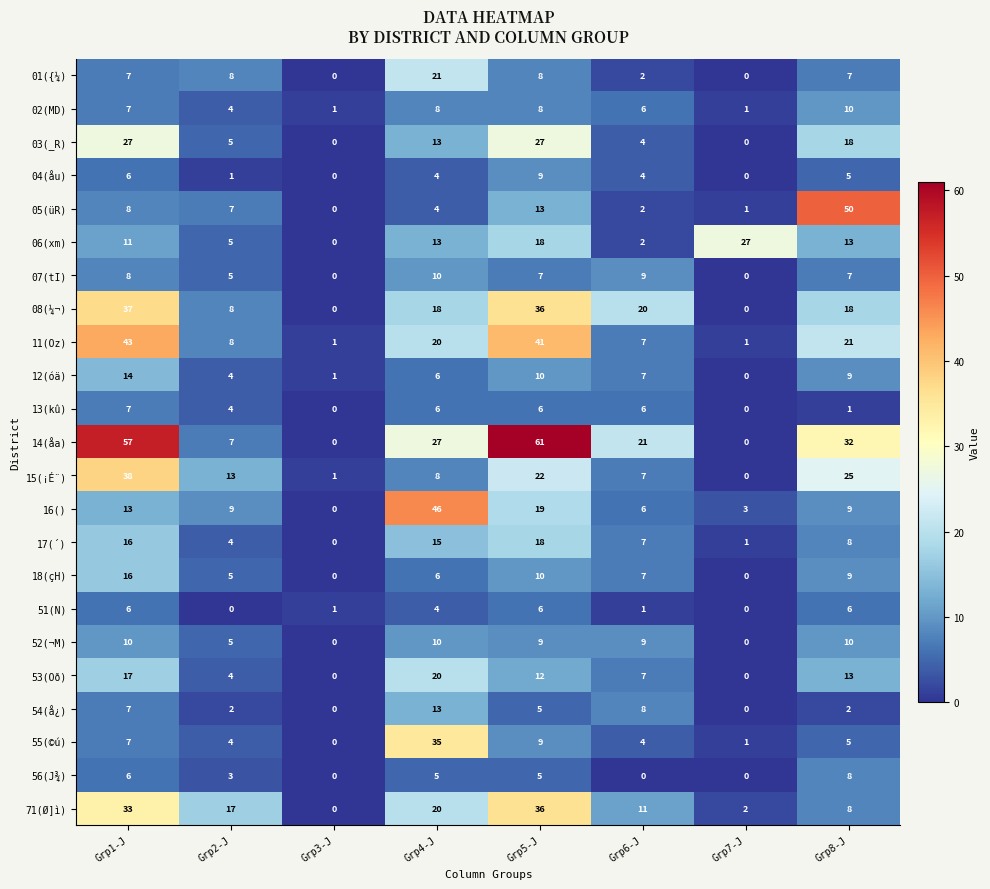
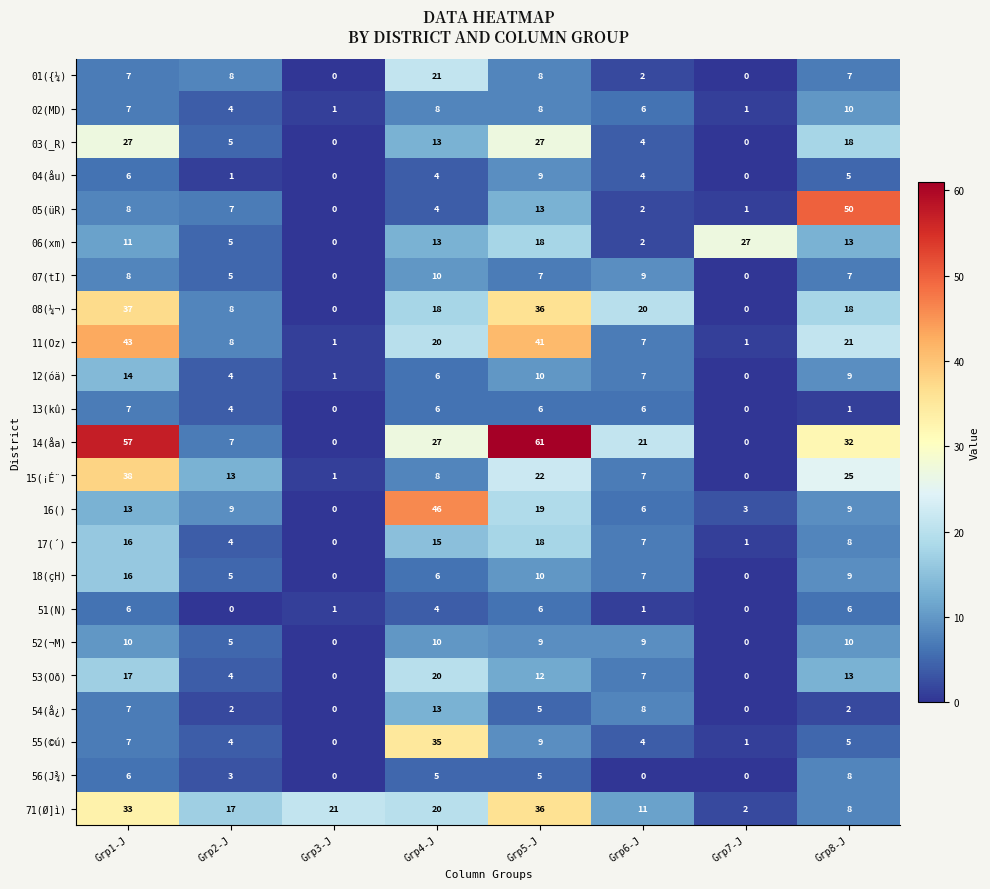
  {
    "01({¼)": {
      "Grp1-J": 7,
      "Grp2-J": 8,
      "Grp3-J": 0,
      "Grp4-J": 21,
      "Grp5-J": 8,
      "Grp6-J": 2,
      "Grp7-J": 0,
      "Grp8-J": 7
    },
    "02(MD)": {
      "Grp1-J": 7,
      "Grp2-J": 4,
      "Grp3-J": 1,
      "Grp4-J": 8,
      "Grp5-J": 8,
      "Grp6-J": 6,
      "Grp7-J": 1,
      "Grp8-J": 10
    },
    "03(_R)": {
      "Grp1-J": 27,
      "Grp2-J": 5,
      "Grp3-J": 0,
      "Grp4-J": 13,
      "Grp5-J": 27,
      "Grp6-J": 4,
      "Grp7-J": 0,
      "Grp8-J": 18
    },
    "04(åu)": {
      "Grp1-J": 6,
      "Grp2-J": 1,
      "Grp3-J": 0,
      "Grp4-J": 4,
      "Grp5-J": 9,
      "Grp6-J": 4,
      "Grp7-J": 0,
      "Grp8-J": 5
    },
    "05(üR)": {
      "Grp1-J": 8,
      "Grp2-J": 7,
      "Grp3-J": 0,
      "Grp4-J": 4,
      "Grp5-J": 13,
      "Grp6-J": 2,
      "Grp7-J": 1,
      "Grp8-J": 50
    },
    "06(xm)": {
      "Grp1-J": 11,
      "Grp2-J": 5,
      "Grp3-J": 0,
      "Grp4-J": 13,
      "Grp5-J": 18,
      "Grp6-J": 2,
      "Grp7-J": 27,
      "Grp8-J": 13
    },
    "07(tI)": {
      "Grp1-J": 8,
      "Grp2-J": 5,
      "Grp3-J": 0,
      "Grp4-J": 10,
      "Grp5-J": 7,
      "Grp6-J": 9,
      "Grp7-J": 0,
      "Grp8-J": 7
    },
    "08(¼¬)": {
      "Grp1-J": 37,
      "Grp2-J": 8,
      "Grp3-J": 0,
      "Grp4-J": 18,
      "Grp5-J": 36,
      "Grp6-J": 20,
      "Grp7-J": 0,
      "Grp8-J": 18
    },
    "11(Oz)": {
      "Grp1-J": 43,
      "Grp2-J": 8,
      "Grp3-J": 1,
      "Grp4-J": 20,
      "Grp5-J": 41,
      "Grp6-J": 7,
      "Grp7-J": 1,
      "Grp8-J": 21
    },
    "12(óä)": {
      "Grp1-J": 14,
      "Grp2-J": 4,
      "Grp3-J": 1,
      "Grp4-J": 6,
      "Grp5-J": 10,
      "Grp6-J": 7,
      "Grp7-J": 0,
      "Grp8-J": 9
    },
    "13(kû)": {
      "Grp1-J": 7,
      "Grp2-J": 4,
      "Grp3-J": 0,
      "Grp4-J": 6,
      "Grp5-J": 6,
      "Grp6-J": 6,
      "Grp7-J": 0,
      "Grp8-J": 1
    },
    "14(åa)": {
      "Grp1-J": 57,
      "Grp2-J": 7,
      "Grp3-J": 0,
      "Grp4-J": 27,
      "Grp5-J": 61,
      "Grp6-J": 21,
      "Grp7-J": 0,
      "Grp8-J": 32
    },
    "15(¡É¨)": {
      "Grp1-J": 38,
      "Grp2-J": 13,
      "Grp3-J": 1,
      "Grp4-J": 8,
      "Grp5-J": 22,
      "Grp6-J": 7,
      "Grp7-J": 0,
      "Grp8-J": 25
    },
    "16()": {
      "Grp1-J": 13,
      "Grp2-J": 9,
      "Grp3-J": 0,
      "Grp4-J": 46,
      "Grp5-J": 19,
      "Grp6-J": 6,
      "Grp7-J": 3,
      "Grp8-J": 9
    },
    "17(´)": {
      "Grp1-J": 16,
      "Grp2-J": 4,
      "Grp3-J": 0,
      "Grp4-J": 15,
      "Grp5-J": 18,
      "Grp6-J": 7,
      "Grp7-J": 1,
      "Grp8-J": 8
    },
    "18(çH)": {
      "Grp1-J": 16,
      "Grp2-J": 5,
      "Grp3-J": 0,
      "Grp4-J": 6,
      "Grp5-J": 10,
      "Grp6-J": 7,
      "Grp7-J": 0,
      "Grp8-J": 9
    },
    "51(N)": {
      "Grp1-J": 6,
      "Grp2-J": 0,
      "Grp3-J": 1,
      "Grp4-J": 4,
      "Grp5-J": 6,
      "Grp6-J": 1,
      "Grp7-J": 0,
      "Grp8-J": 6
    },
    "52(¬M)": {
      "Grp1-J": 10,
      "Grp2-J": 5,
      "Grp3-J": 0,
      "Grp4-J": 10,
      "Grp5-J": 9,
      "Grp6-J": 9,
      "Grp7-J": 0,
      "Grp8-J": 10
    },
    "53(Oð)": {
      "Grp1-J": 17,
      "Grp2-J": 4,
      "Grp3-J": 0,
      "Grp4-J": 20,
      "Grp5-J": 12,
      "Grp6-J": 7,
      "Grp7-J": 0,
      "Grp8-J": 13
    },
    "54(å¿)": {
      "Grp1-J": 7,
      "Grp2-J": 2,
      "Grp3-J": 0,
      "Grp4-J": 13,
      "Grp5-J": 5,
      "Grp6-J": 8,
      "Grp7-J": 0,
      "Grp8-J": 2
    },
    "55(©ú)": {
      "Grp1-J": 7,
      "Grp2-J": 4,
      "Grp3-J": 0,
      "Grp4-J": 35,
      "Grp5-J": 9,
      "Grp6-J": 4,
      "Grp7-J": 1,
      "Grp8-J": 5
    },
    "56(J¾)": {
      "Grp1-J": 6,
      "Grp2-J": 3,
      "Grp3-J": 0,
      "Grp4-J": 5,
      "Grp5-J": 5,
      "Grp6-J": 0,
      "Grp7-J": 0,
      "Grp8-J": 8
    },
    "71(Ø]ì)": {
      "Grp1-J": 33,
      "Grp2-J": 17,
-     "Grp3-J": 0,
+     "Grp3-J": 21,
      "Grp4-J": 20,
      "Grp5-J": 36,
      "Grp6-J": 11,
      "Grp7-J": 2,
      "Grp8-J": 8
    }
  }
